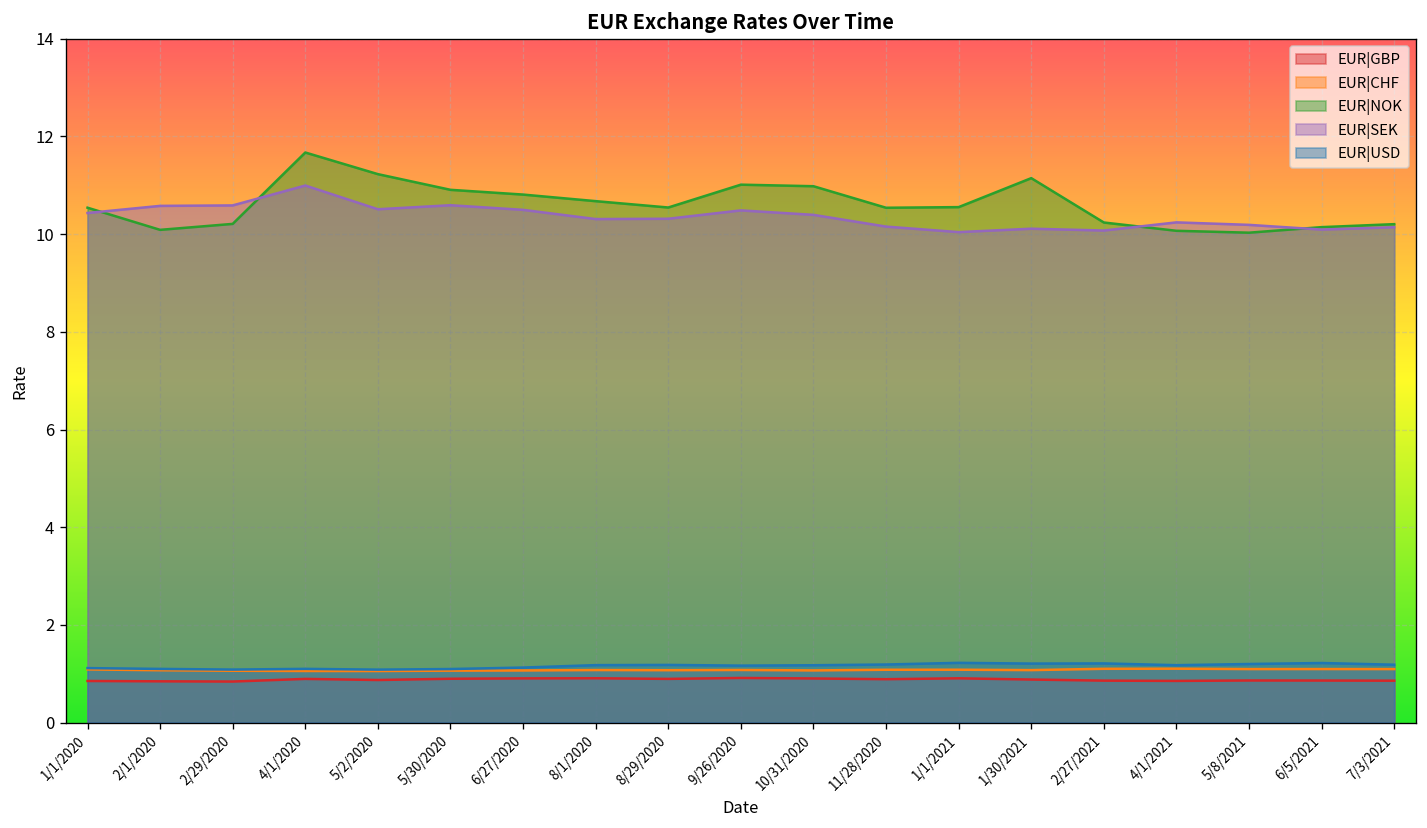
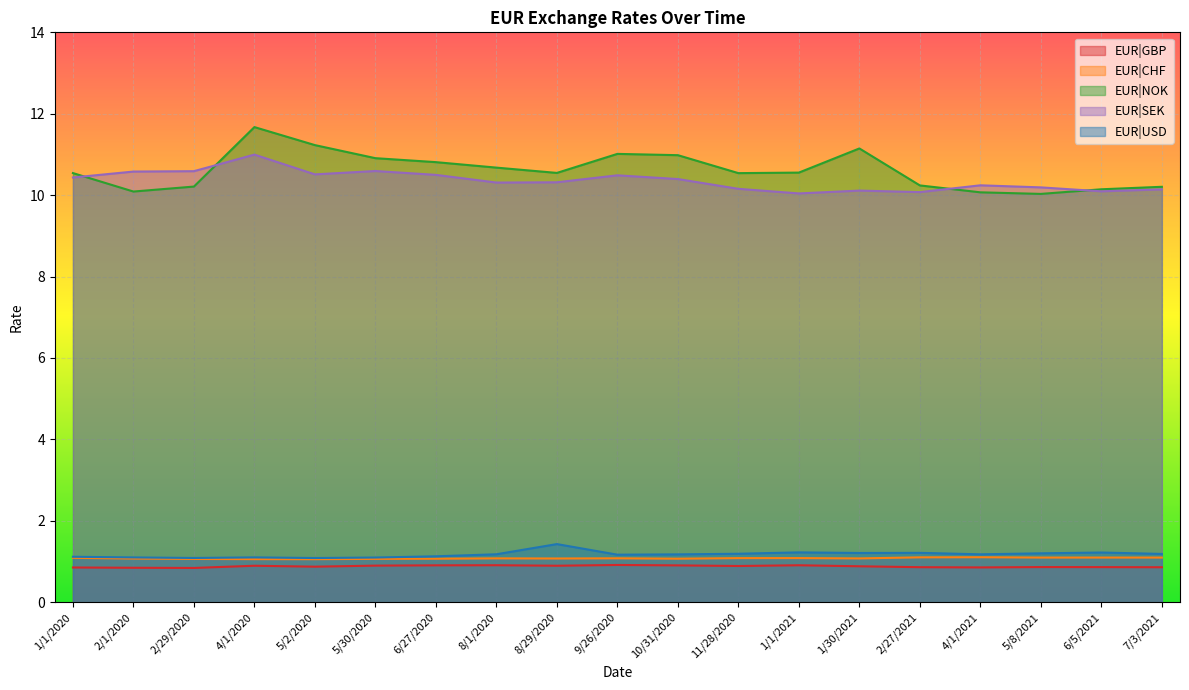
  {
    "EUR|GBP": {
      "1/1/2020": 0.9,
      "2/1/2020": 0.8,
      "2/29/2020": 0.8,
      "4/1/2020": 0.9,
      "5/2/2020": 0.9,
      "5/30/2020": 0.9,
      "6/27/2020": 0.9,
      "8/1/2020": 0.9,
      "8/29/2020": 0.9,
      "9/26/2020": 0.9,
      "10/31/2020": 0.9,
      "11/28/2020": 0.9,
      "1/1/2021": 0.9,
      "1/30/2021": 0.9,
      "2/27/2021": 0.9,
      "4/1/2021": 0.9,
      "5/8/2021": 0.9,
      "6/5/2021": 0.9,
      "7/3/2021": 0.9
    },
    "EUR|CHF": {
      "8/1/2020": 1.1,
      "8/29/2020": 1.1,
      "9/26/2020": 1.1,
      "10/31/2020": 1.1,
      "11/28/2020": 1.1,
      "1/1/2021": 1.1,
      "1/30/2021": 1.1,
      "2/27/2021": 1.1,
      "4/1/2021": 1.1,
      "5/8/2021": 1.1,
      "6/5/2021": 1.1,
      "7/3/2021": 1.1
    },
    "EUR|NOK": {
      "1/1/2020": 10.5,
      "2/1/2020": 10.1,
      "2/29/2020": 10.2,
      "4/1/2020": 11.7,
      "5/2/2020": 11.2,
      "5/30/2020": 10.9,
      "6/27/2020": 10.8,
      "8/1/2020": 10.7,
      "8/29/2020": 10.5,
      "9/26/2020": 11.0,
      "10/31/2020": 11.0,
      "11/28/2020": 10.5,
      "1/1/2021": 10.6,
      "1/30/2021": 11.1,
      "2/27/2021": 10.2,
      "4/1/2021": 10.1,
      "5/8/2021": 10.0
    },
    "EUR|SEK": {
      "1/1/2020": 10.4,
      "2/1/2020": 10.6,
      "2/29/2020": 10.6,
      "4/1/2020": 11.0,
      "5/2/2020": 10.5,
      "5/30/2020": 10.6,
      "6/27/2020": 10.5,
      "8/1/2020": 10.3,
      "8/29/2020": 10.3,
      "9/26/2020": 10.5,
      "10/31/2020": 10.4,
      "11/28/2020": 10.2,
      "1/1/2021": 10.0,
      "1/30/2021": 10.1,
      "2/27/2021": 10.1,
      "4/1/2021": 10.2,
      "5/8/2021": 10.2
    },
    "EUR|USD": {
      "8/1/2020": 1.2,
-     "8/29/2020": 1.2,
+     "8/29/2020": 1.4,
      "9/26/2020": 1.2,
      "10/31/2020": 1.2,
      "11/28/2020": 1.2,
      "1/1/2021": 1.2,
      "1/30/2021": 1.2,
      "2/27/2021": 1.2,
      "4/1/2021": 1.2,
      "5/8/2021": 1.2,
      "6/5/2021": 1.2,
      "7/3/2021": 1.2
    }
  }
